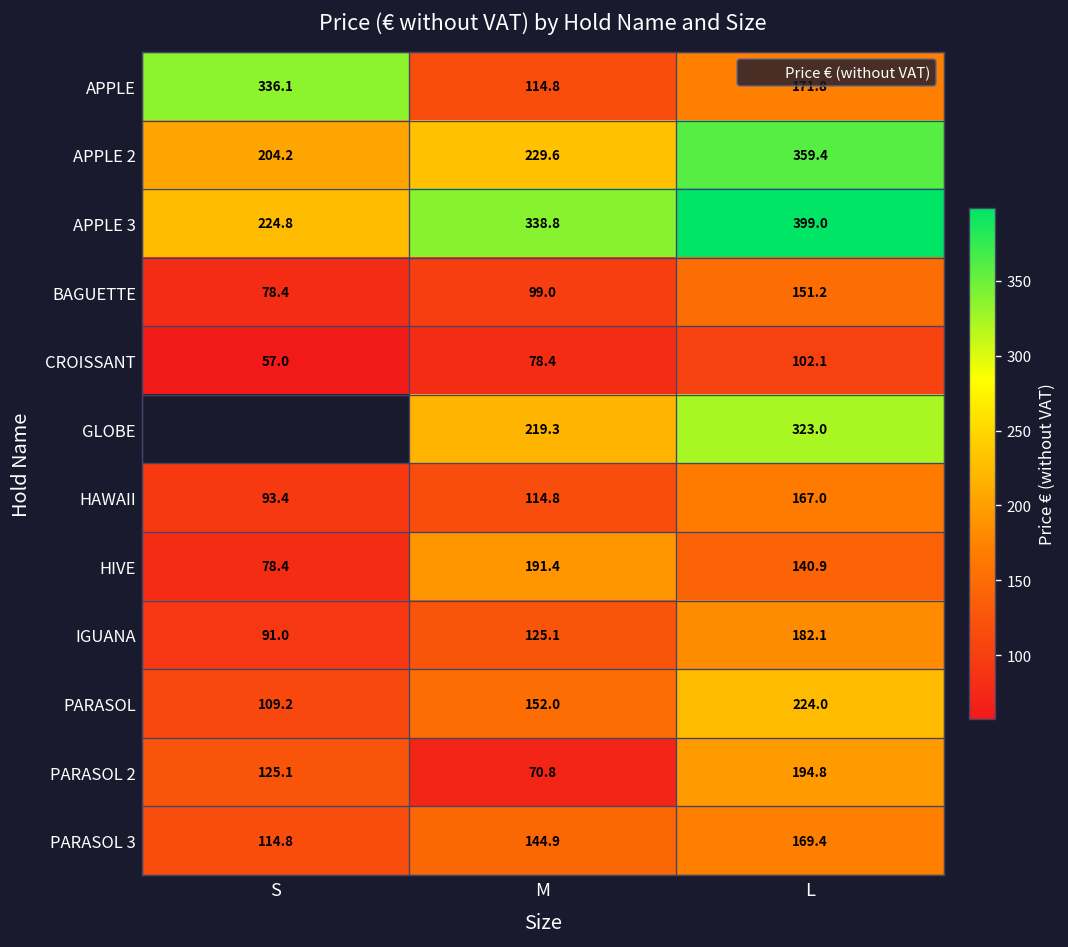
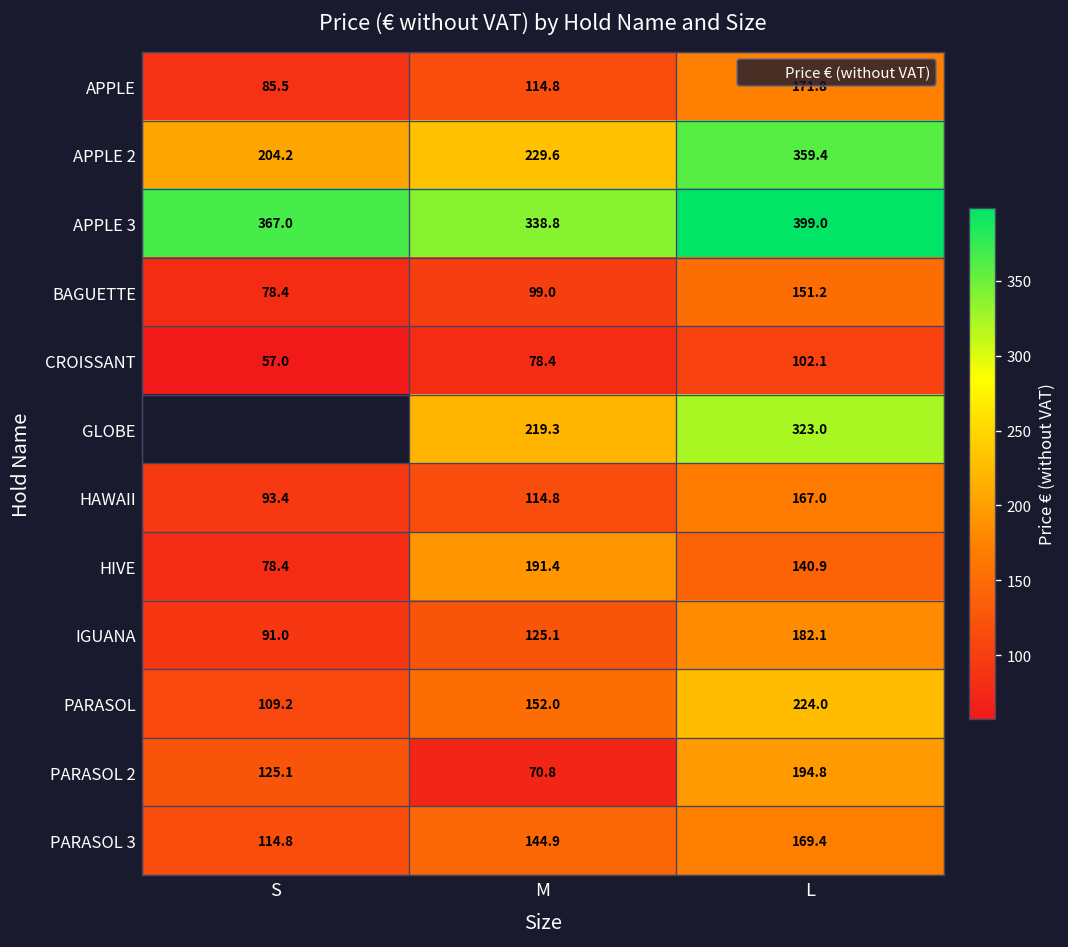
  {
    "APPLE": {
-     "S": 336.1,
+     "S": 85.5,
      "M": 114.8
    },
    "APPLE 2": {
      "S": 204.2,
      "M": 229.6,
      "L": 359.4
    },
    "APPLE 3": {
-     "S": 224.8,
+     "S": 367.0,
      "M": 338.8,
      "L": 399.0
    },
    "BAGUETTE": {
      "S": 78.4,
      "M": 99.0,
      "L": 151.2
    },
    "CROISSANT": {
      "S": 57.0,
      "M": 78.4,
      "L": 102.1
    },
    "GLOBE": {
      "M": 219.3,
      "L": 323.0
    },
    "HAWAII": {
      "S": 93.4,
      "M": 114.8,
      "L": 167.0
    },
    "HIVE": {
      "S": 78.4,
      "M": 191.4,
      "L": 140.9
    },
    "IGUANA": {
      "S": 91.0,
      "M": 125.1,
      "L": 182.1
    },
    "PARASOL": {
      "S": 109.2,
      "M": 152.0,
      "L": 224.0
    },
    "PARASOL 2": {
      "S": 125.1,
      "M": 70.8,
      "L": 194.8
    },
    "PARASOL 3": {
      "S": 114.8,
      "M": 144.9,
      "L": 169.4
    }
  }
